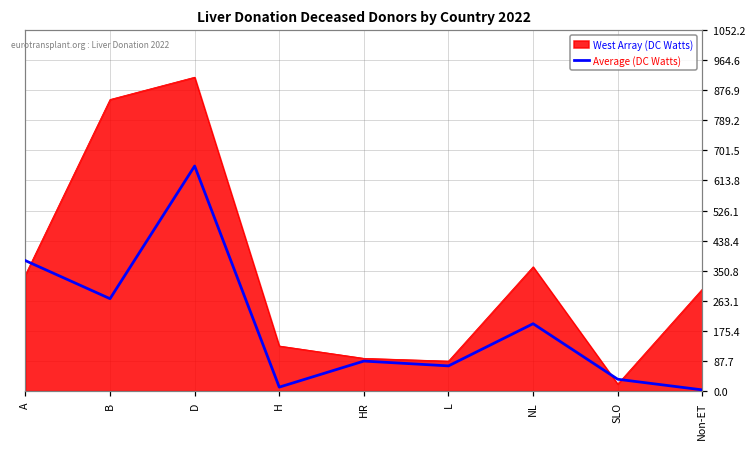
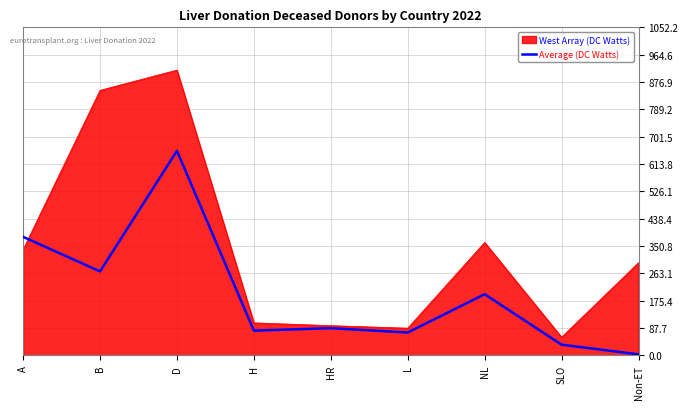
  {
    "West Array (DC Watts)": {
      "A": 340,
      "B": 850,
      "D": 920,
-     "H": 130,
+     "H": 100,
      "L": 90,
      "NL": 360,
-     "SLO": 20,
+     "SLO": 60,
      "Non-ET": 300
    },
    "Average (DC Watts)": {
      "A": 380,
      "B": 270,
      "D": 660,
-     "H": 10,
+     "H": 80,
      "L": 70,
      "NL": 200,
      "SLO": 30,
      "Non-ET": 0
    }
  }
